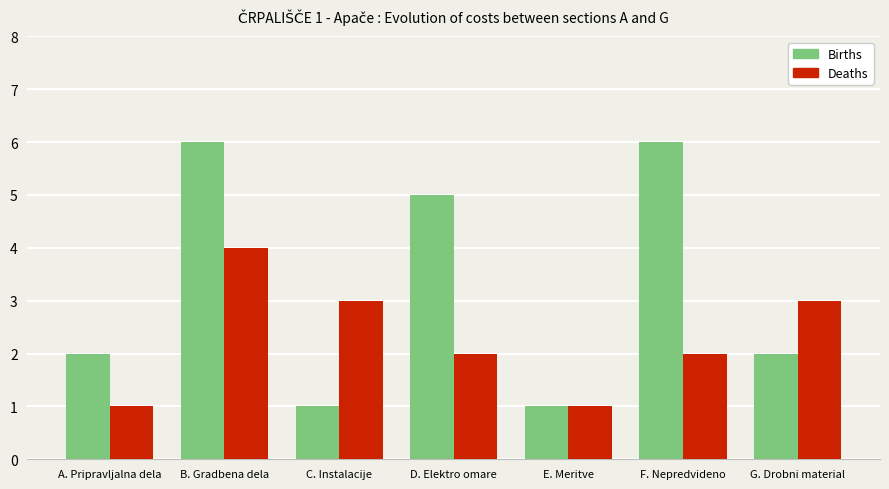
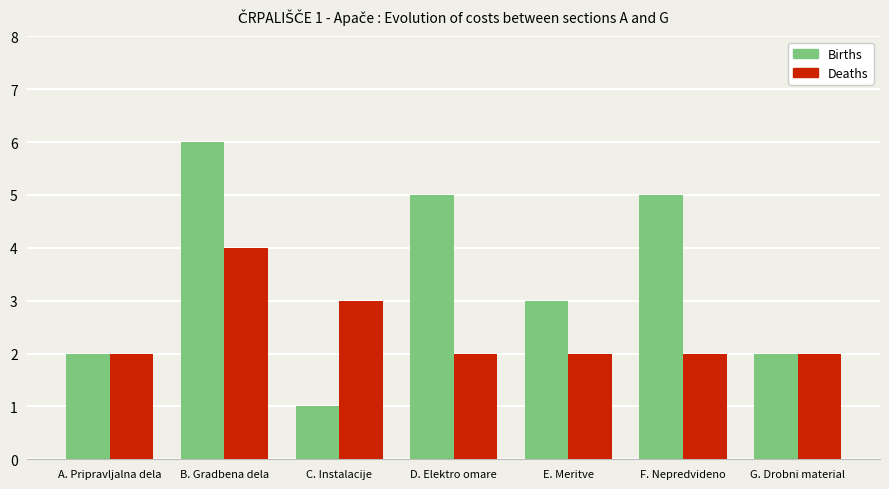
  {
    "Births": {
      "A. Pripravljalna dela": 2,
      "B. Gradbena dela": 6,
      "C. Instalacije": 1,
      "D. Elektro omare": 5,
-     "E. Meritve": 1,
-     "F. Nepredvideno": 6,
+     "E. Meritve": 3,
+     "F. Nepredvideno": 5,
      "G. Drobni material": 2
    },
    "Deaths": {
-     "A. Pripravljalna dela": 1,
+     "A. Pripravljalna dela": 2,
      "B. Gradbena dela": 4,
      "C. Instalacije": 3,
      "D. Elektro omare": 2,
-     "E. Meritve": 1,
+     "E. Meritve": 2,
      "F. Nepredvideno": 2,
-     "G. Drobni material": 3
+     "G. Drobni material": 2
    }
  }
